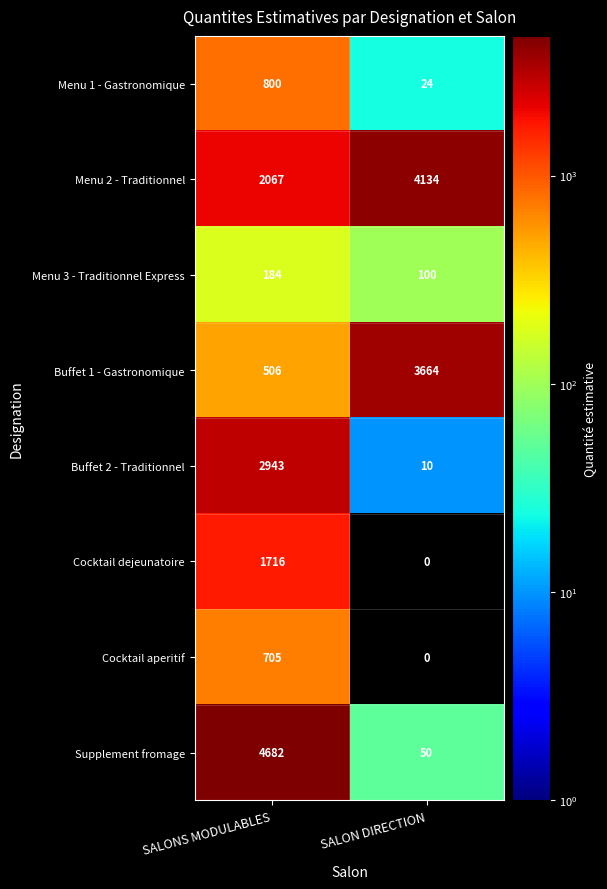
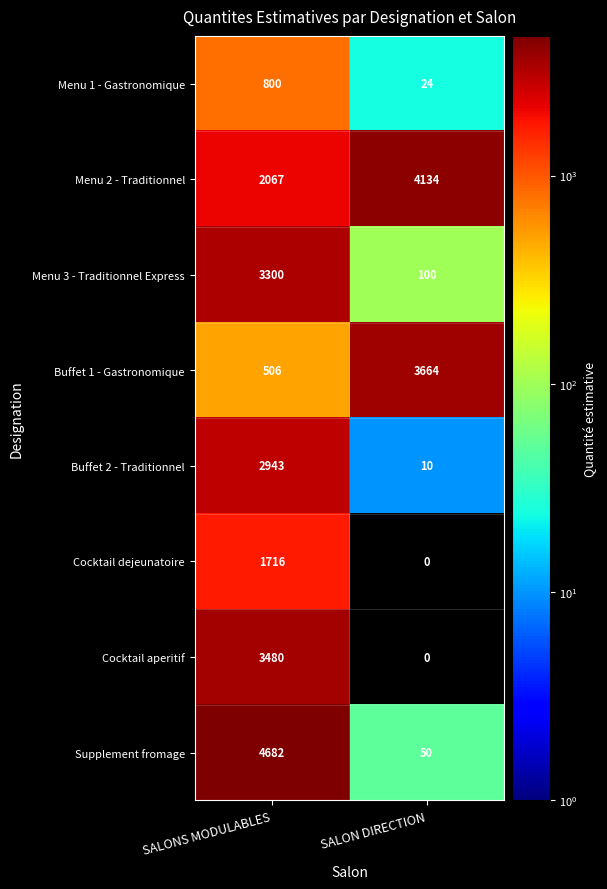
  {
    "Menu 1 - Gastronomique": {
      "SALONS MODULABLES": 800,
      "SALON DIRECTION": 24
    },
    "Menu 2 - Traditionnel": {
      "SALONS MODULABLES": 2067,
      "SALON DIRECTION": 4134
    },
    "Menu 3 - Traditionnel Express": {
-     "SALONS MODULABLES": 184,
+     "SALONS MODULABLES": 3300,
      "SALON DIRECTION": 100
    },
    "Buffet 1 - Gastronomique": {
      "SALONS MODULABLES": 506,
      "SALON DIRECTION": 3664
    },
    "Buffet 2 - Traditionnel": {
      "SALONS MODULABLES": 2943,
      "SALON DIRECTION": 10
    },
    "Cocktail dejeunatoire": {
      "SALONS MODULABLES": 1716,
      "SALON DIRECTION": 0
    },
    "Cocktail aperitif": {
-     "SALONS MODULABLES": 705,
+     "SALONS MODULABLES": 3480,
      "SALON DIRECTION": 0
    },
    "Supplement fromage": {
      "SALONS MODULABLES": 4682,
      "SALON DIRECTION": 50
    }
  }
